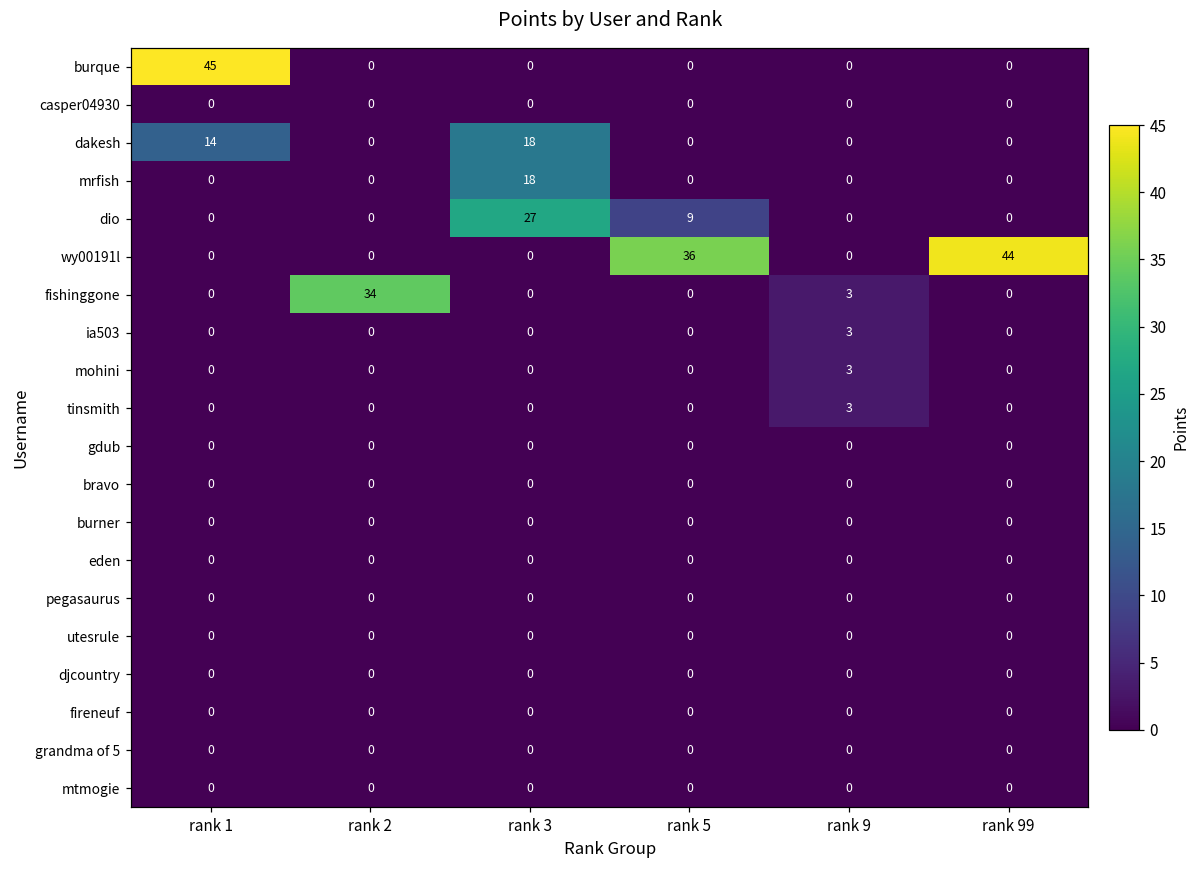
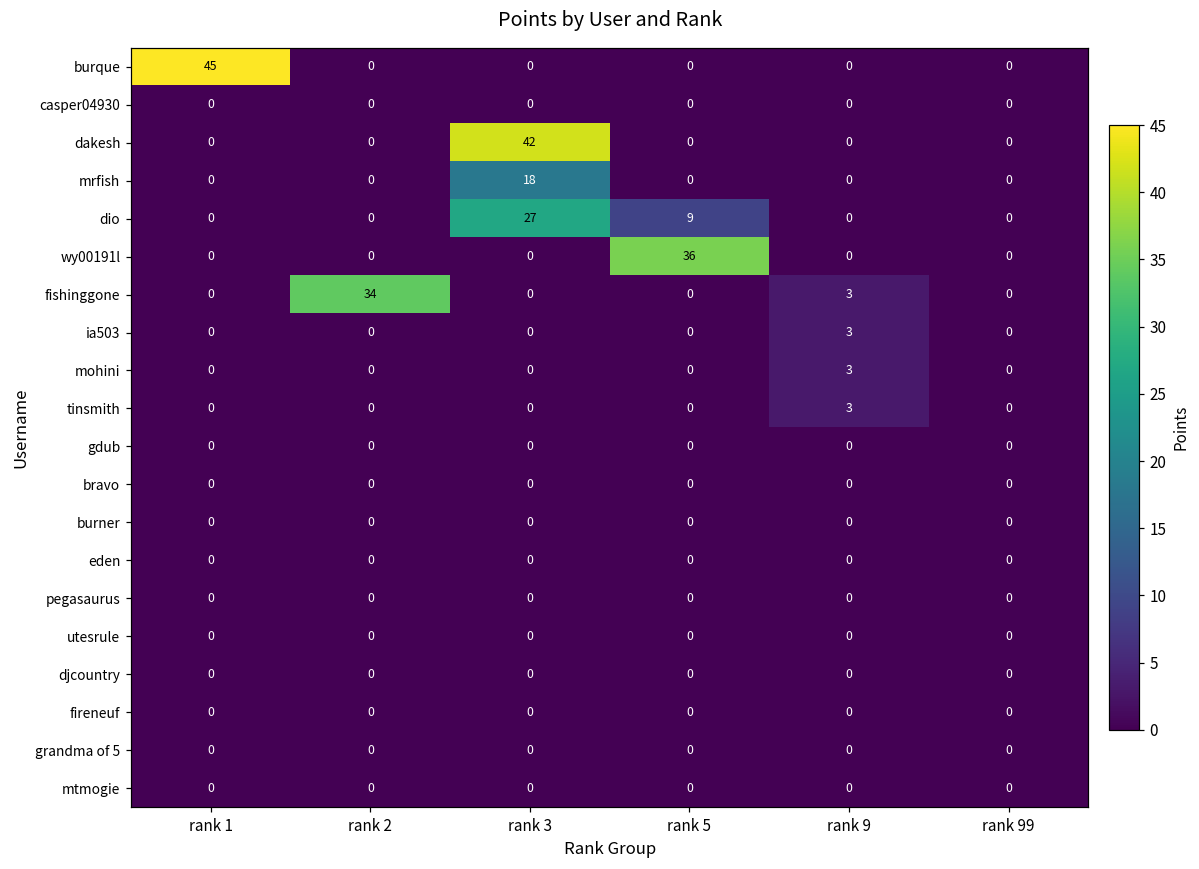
  {
    "burque": {
      "rank 1": 45,
      "rank 2": 0,
      "rank 3": 0,
      "rank 5": 0,
      "rank 9": 0,
      "rank 99": 0
    },
    "casper04930": {
      "rank 1": 0,
      "rank 2": 0,
      "rank 3": 0,
      "rank 5": 0,
      "rank 9": 0,
      "rank 99": 0
    },
    "dakesh": {
-     "rank 1": 14,
+     "rank 1": 0,
      "rank 2": 0,
-     "rank 3": 18,
+     "rank 3": 42,
      "rank 5": 0,
      "rank 9": 0,
      "rank 99": 0
    },
    "mrfish": {
      "rank 1": 0,
      "rank 2": 0,
      "rank 3": 18,
      "rank 5": 0,
      "rank 9": 0,
      "rank 99": 0
    },
    "dio": {
      "rank 1": 0,
      "rank 2": 0,
      "rank 3": 27,
      "rank 5": 9,
      "rank 9": 0,
      "rank 99": 0
    },
    "wy00191l": {
      "rank 1": 0,
      "rank 2": 0,
      "rank 3": 0,
      "rank 5": 36,
      "rank 9": 0,
-     "rank 99": 44
+     "rank 99": 0
    },
    "fishinggone": {
      "rank 1": 0,
      "rank 2": 34,
      "rank 3": 0,
      "rank 5": 0,
      "rank 9": 3,
      "rank 99": 0
    },
    "ia503": {
      "rank 1": 0,
      "rank 2": 0,
      "rank 3": 0,
      "rank 5": 0,
      "rank 9": 3,
      "rank 99": 0
    },
    "mohini": {
      "rank 1": 0,
      "rank 2": 0,
      "rank 3": 0,
      "rank 5": 0,
      "rank 9": 3,
      "rank 99": 0
    },
    "tinsmith": {
      "rank 1": 0,
      "rank 2": 0,
      "rank 3": 0,
      "rank 5": 0,
      "rank 9": 3,
      "rank 99": 0
    },
    "gdub": {
      "rank 1": 0,
      "rank 2": 0,
      "rank 3": 0,
      "rank 5": 0,
      "rank 9": 0,
      "rank 99": 0
    },
    "bravo": {
      "rank 1": 0,
      "rank 2": 0,
      "rank 3": 0,
      "rank 5": 0,
      "rank 9": 0,
      "rank 99": 0
    },
    "burner": {
      "rank 1": 0,
      "rank 2": 0,
      "rank 3": 0,
      "rank 5": 0,
      "rank 9": 0,
      "rank 99": 0
    },
    "eden": {
      "rank 1": 0,
      "rank 2": 0,
      "rank 3": 0,
      "rank 5": 0,
      "rank 9": 0,
      "rank 99": 0
    },
    "pegasaurus": {
      "rank 1": 0,
      "rank 2": 0,
      "rank 3": 0,
      "rank 5": 0,
      "rank 9": 0,
      "rank 99": 0
    },
    "utesrule": {
      "rank 1": 0,
      "rank 2": 0,
      "rank 3": 0,
      "rank 5": 0,
      "rank 9": 0,
      "rank 99": 0
    },
    "djcountry": {
      "rank 1": 0,
      "rank 2": 0,
      "rank 3": 0,
      "rank 5": 0,
      "rank 9": 0,
      "rank 99": 0
    },
    "fireneuf": {
      "rank 1": 0,
      "rank 2": 0,
      "rank 3": 0,
      "rank 5": 0,
      "rank 9": 0,
      "rank 99": 0
    },
    "grandma of 5": {
      "rank 1": 0,
      "rank 2": 0,
      "rank 3": 0,
      "rank 5": 0,
      "rank 9": 0,
      "rank 99": 0
    },
    "mtmogie": {
      "rank 1": 0,
      "rank 2": 0,
      "rank 3": 0,
      "rank 5": 0,
      "rank 9": 0,
      "rank 99": 0
    }
  }
